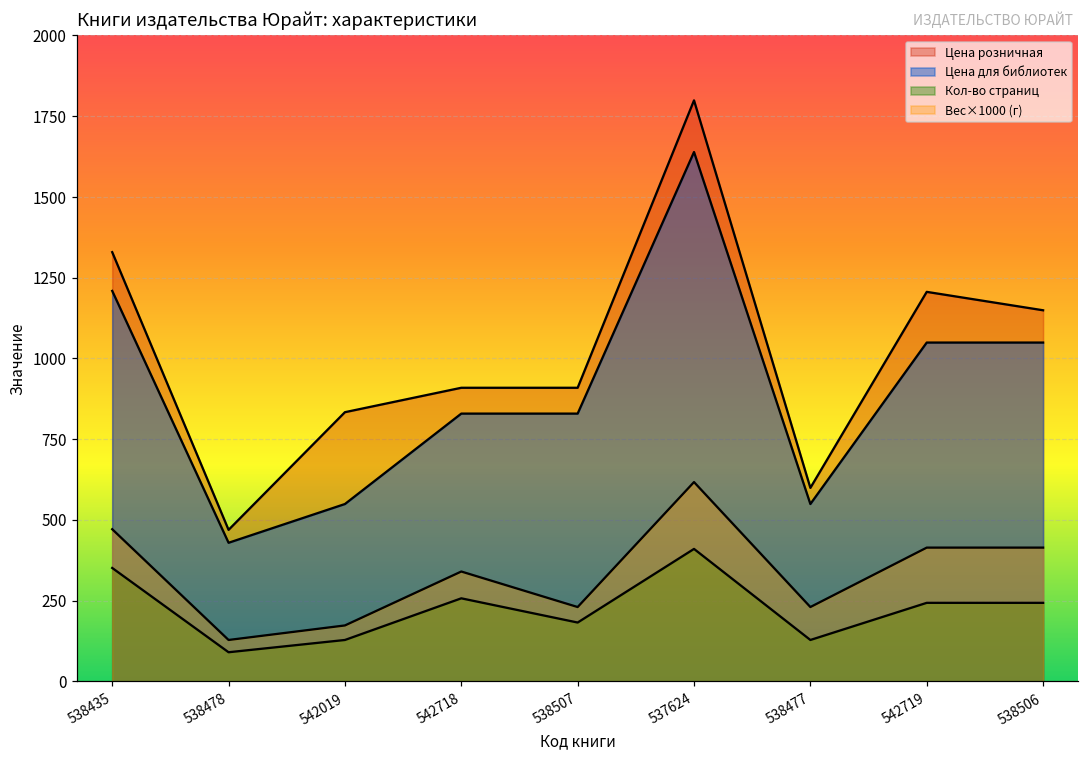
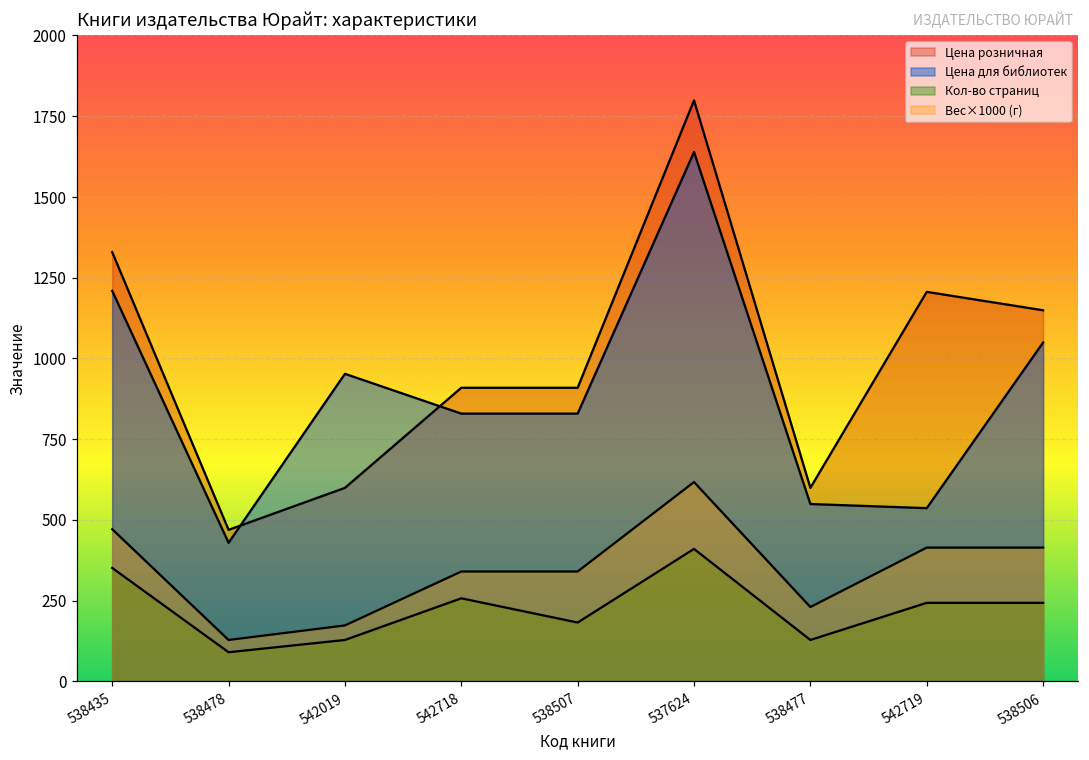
  {
    "Цена розничная": {
      "538435": 1330,
      "538478": 470,
-     "542019": 830,
+     "542019": 600,
      "542718": 910,
      "538507": 910,
      "537624": 1800,
      "538477": 600,
      "542719": 1210,
      "538506": 1150
    },
    "Цена для библиотек": {
      "538435": 1210,
      "538478": 430,
-     "542019": 550,
+     "542019": 950,
      "542718": 830,
      "538507": 830,
      "537624": 1640,
      "538477": 550,
-     "542719": 1050,
+     "542719": 540,
      "538506": 1050
    },
    "Кол-во страниц": {
      "538435": 350,
      "538478": 90,
      "542019": 130,
      "542718": 260,
      "538507": 180,
      "537624": 410,
      "538477": 130,
      "542719": 240,
      "538506": 240
    },
    "Вес×1000 (г)": {
      "538435": 470,
      "538478": 130,
      "542019": 170,
      "542718": 340,
-     "538507": 230,
+     "538507": 340,
      "537624": 620,
      "538477": 230,
      "542719": 410,
      "538506": 410
    }
  }
